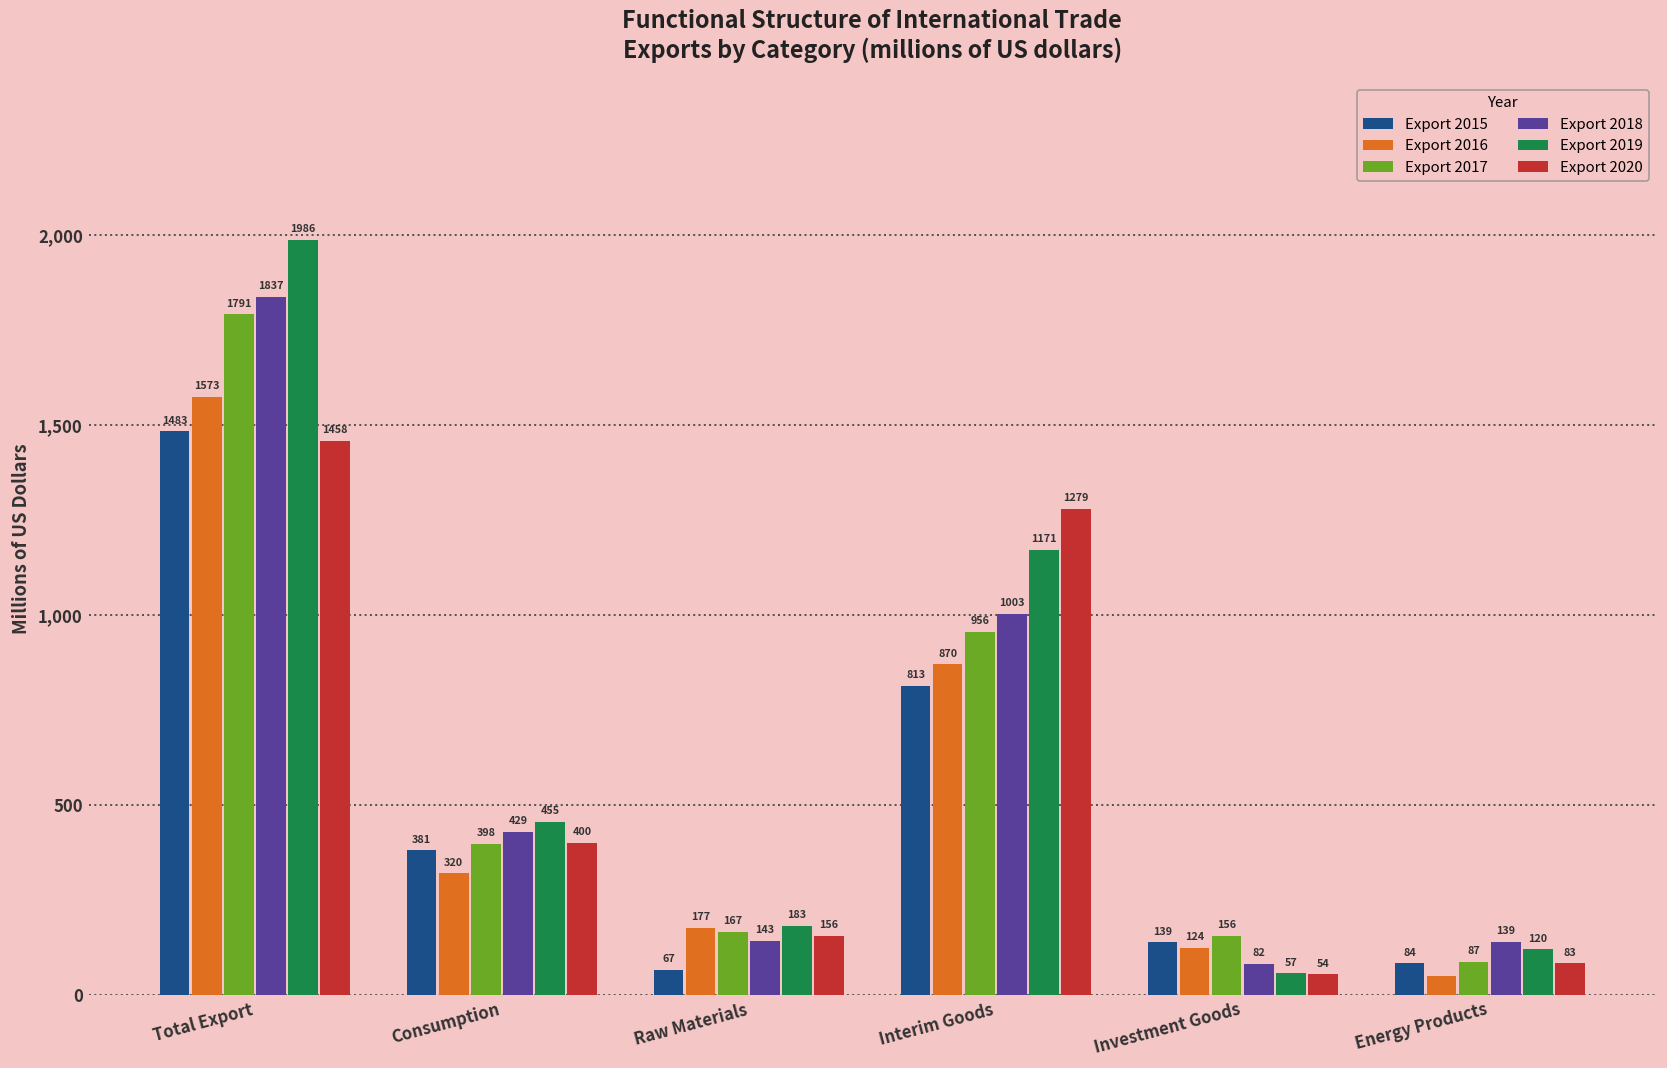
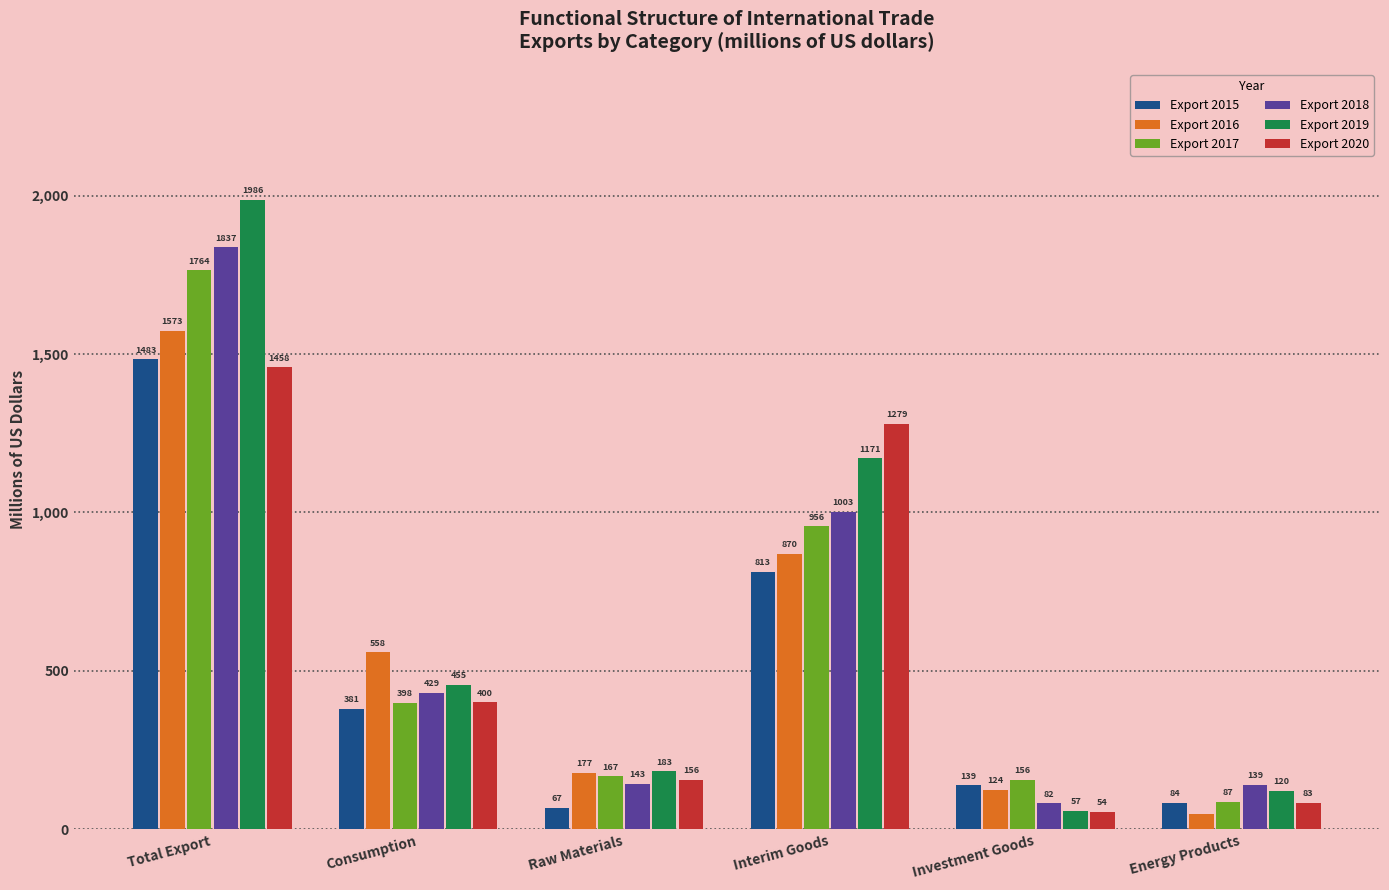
  {
    "Export 2015": {
      "Total Export": 1483,
      "Consumption": 381,
      "Raw Materials": 67,
      "Interim Goods": 813,
      "Investment Goods": 139,
      "Energy Products": 84
    },
    "Export 2016": {
      "Total Export": 1573,
-     "Consumption": 320,
+     "Consumption": 558,
      "Raw Materials": 177,
      "Interim Goods": 870,
      "Investment Goods": 124
    },
    "Export 2017": {
-     "Total Export": 1791,
+     "Total Export": 1764,
      "Consumption": 398,
      "Raw Materials": 167,
      "Interim Goods": 956,
      "Investment Goods": 156,
      "Energy Products": 87
    },
    "Export 2018": {
      "Total Export": 1837,
      "Consumption": 429,
      "Raw Materials": 143,
      "Interim Goods": 1003,
      "Investment Goods": 82,
      "Energy Products": 139
    },
    "Export 2019": {
      "Total Export": 1986,
      "Consumption": 455,
      "Raw Materials": 183,
      "Interim Goods": 1171,
      "Investment Goods": 57,
      "Energy Products": 120
    },
    "Export 2020": {
      "Total Export": 1458,
      "Consumption": 400,
      "Raw Materials": 156,
      "Interim Goods": 1279,
      "Investment Goods": 54,
      "Energy Products": 83
    }
  }
